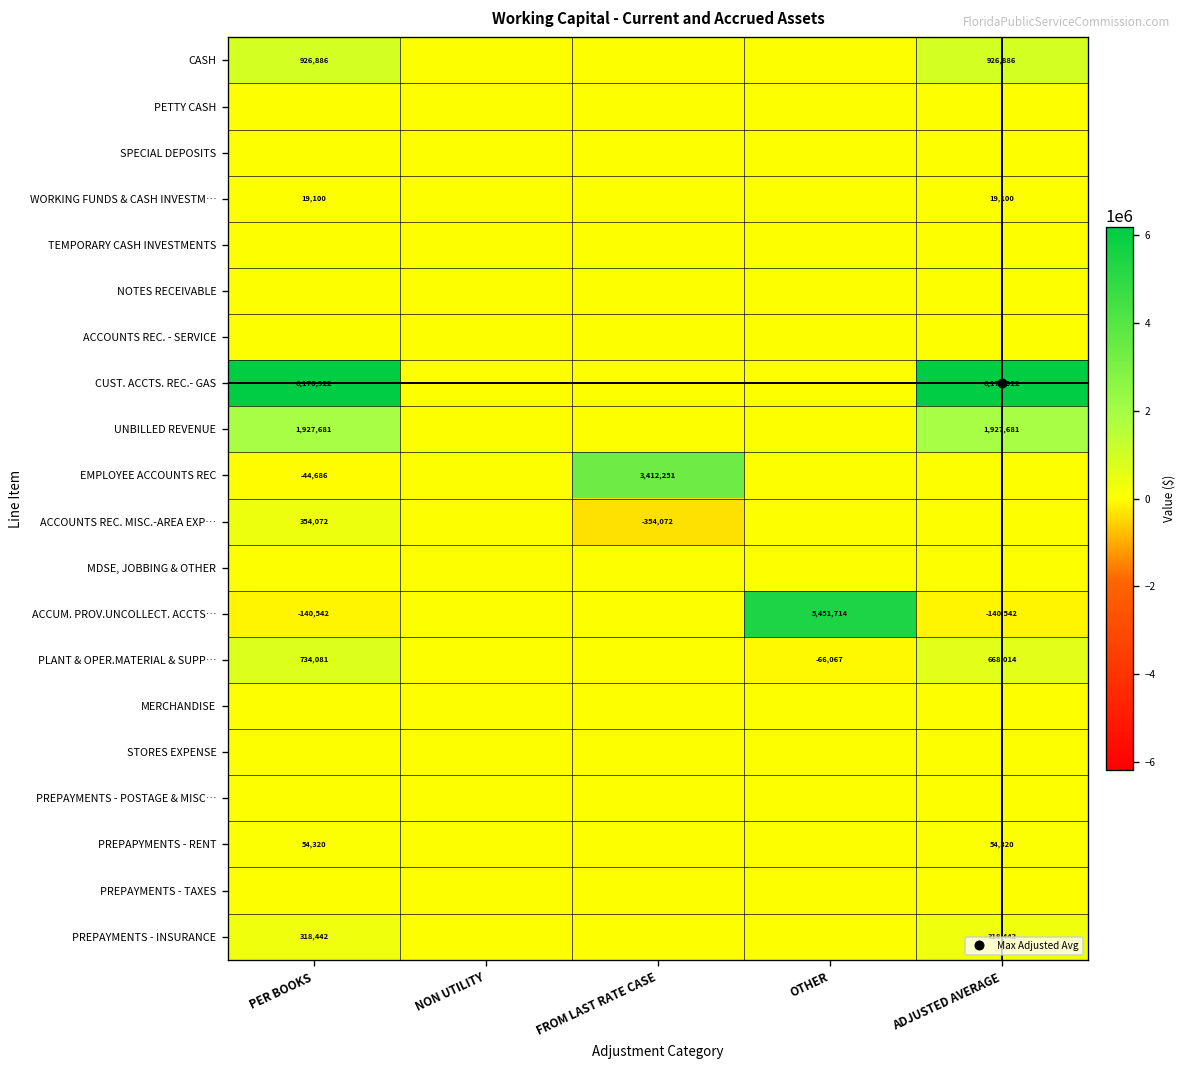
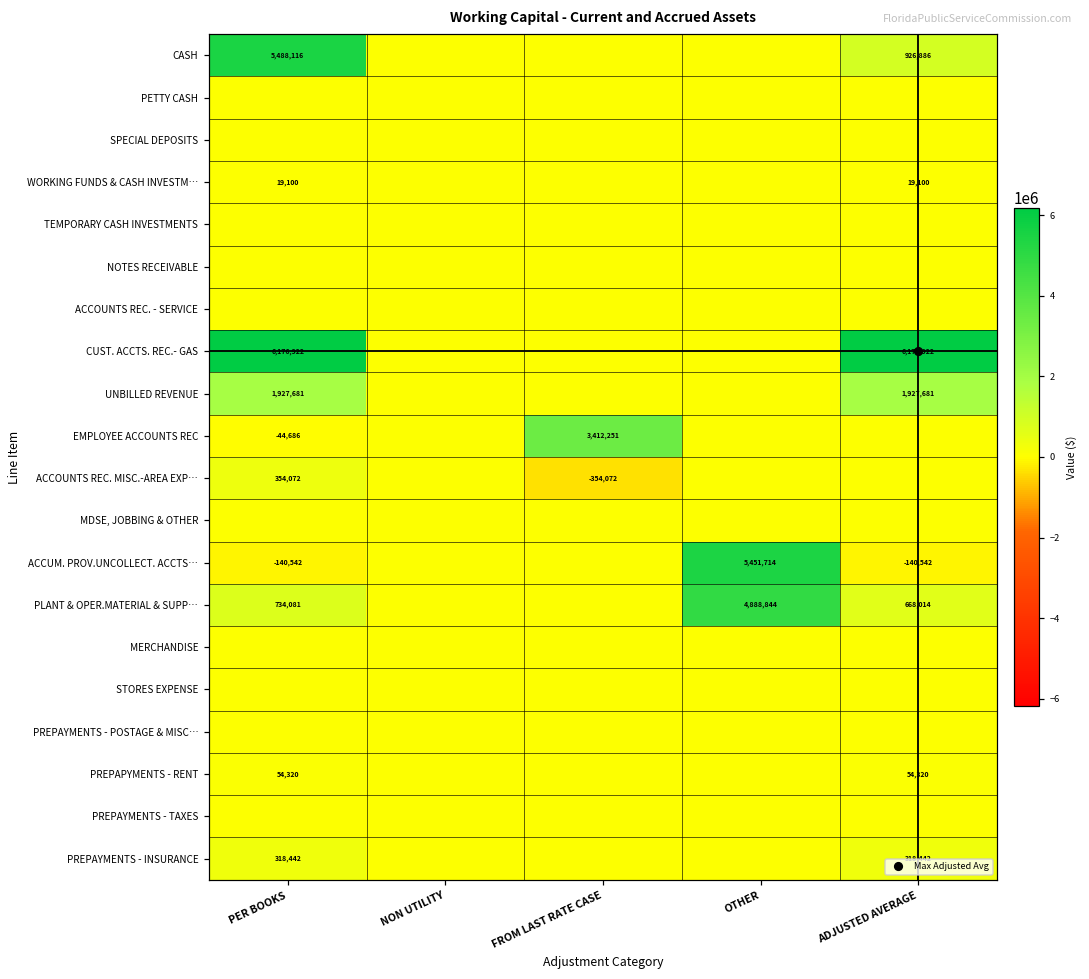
  {
    "CASH": {
-     "PER BOOKS": "926,886",
+     "PER BOOKS": "5,488,116",
      "ADJUSTED AVERAGE": "926,886"
    },
    "WORKING FUNDS & CASH INVESTM…": {
      "PER BOOKS": "19,100",
      "ADJUSTED AVERAGE": "19,100"
    },
    "CUST. ACCTS. REC.- GAS": {
      "PER BOOKS": "6,176,922"
    },
    "UNBILLED REVENUE": {
      "PER BOOKS": "1,927,681",
      "ADJUSTED AVERAGE": "1,927,681"
    },
    "EMPLOYEE ACCOUNTS REC": {
      "PER BOOKS": "-44,686",
      "FROM LAST RATE CASE": "3,412,251"
    },
    "ACCOUNTS REC. MISC.-AREA EXP…": {
      "PER BOOKS": "354,072",
      "FROM LAST RATE CASE": "-354,072"
    },
    "ACCUM. PROV.UNCOLLECT. ACCTS…": {
      "PER BOOKS": "-140,542",
      "OTHER": "5,451,714",
      "ADJUSTED AVERAGE": "-140,542"
    },
    "PLANT & OPER.MATERIAL & SUPP…": {
      "PER BOOKS": "734,081",
-     "OTHER": "-66,067",
+     "OTHER": "4,888,844",
      "ADJUSTED AVERAGE": "668,014"
    },
    "PREPAPYMENTS - RENT": {
      "PER BOOKS": "54,320",
      "ADJUSTED AVERAGE": "54,320"
    },
    "PREPAYMENTS - INSURANCE": {
      "PER BOOKS": "318,442"
    }
  }
